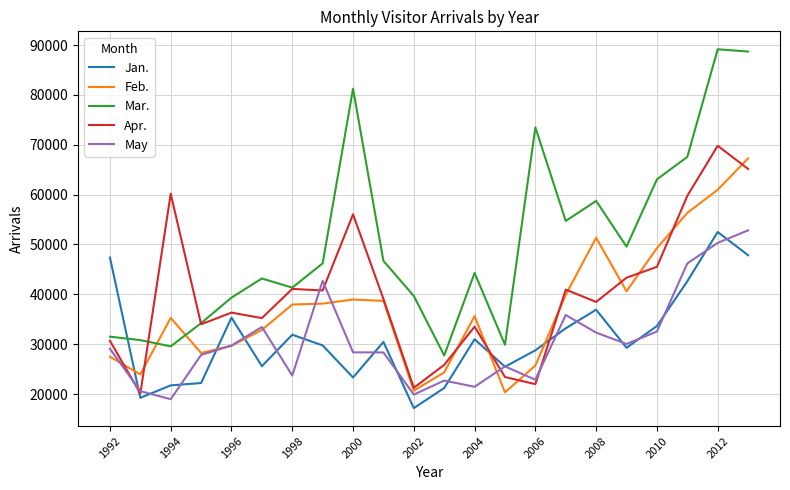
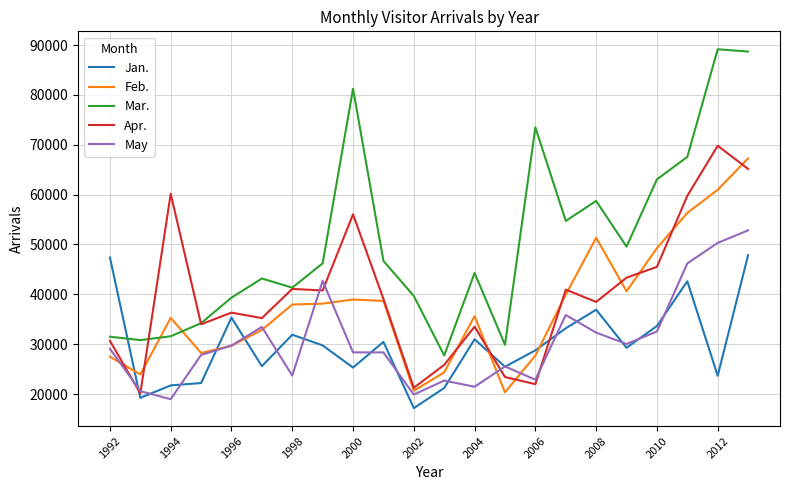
  {
    "Jan.": {
      "1992": 47000,
      "1994": 22000,
      "1996": 35000,
      "1998": 32000,
-     "2000": 23000,
+     "2000": 25000,
      "2002": 17000,
      "2004": 31000,
      "2006": 29000,
      "2008": 37000,
      "2010": 34000,
-     "2012": 53000
+     "2012": 24000
    },
    "Feb.": {
      "1992": 27000,
      "1994": 35000,
      "1998": 38000,
      "2000": 39000,
      "2002": 21000,
      "2004": 36000,
-     "2006": 26000,
+     "2006": 28000,
      "2008": 51000,
      "2010": 49000,
      "2012": 61000
    },
    "Mar.": {
      "1992": 32000,
-     "1994": 30000,
+     "1994": 32000,
      "1996": 39000,
      "2000": 81000,
      "2002": 40000,
      "2004": 44000,
      "2006": 73000,
      "2008": 59000,
      "2010": 63000,
      "2012": 89000
    },
    "Apr.": {
      "1992": 31000,
      "1994": 60000,
      "1996": 36000,
      "2000": 56000,
      "2002": 21000,
      "2004": 34000,
      "2006": 22000,
      "2008": 38000,
      "2010": 46000,
      "2012": 70000
    },
    "May": {
      "1992": 29000,
      "1994": 19000,
      "1998": 24000,
      "2000": 28000,
      "2002": 20000,
      "2004": 21000,
      "2006": 23000,
      "2008": 32000,
      "2010": 33000,
      "2012": 50000
    }
  }
